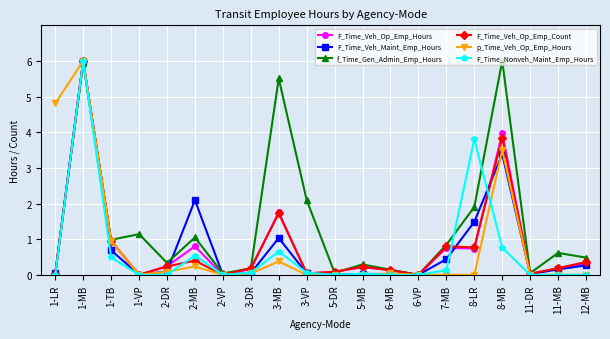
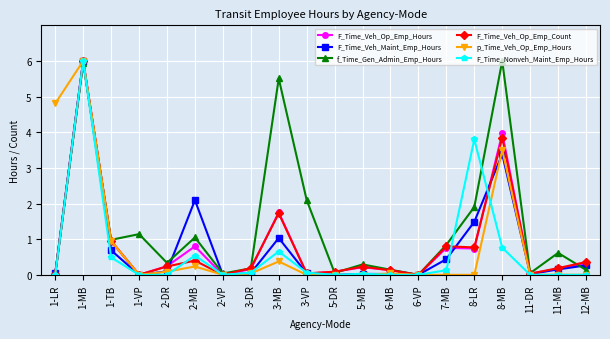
  {
    "F_Time_Veh_Op_Emp_Hours": {
      "2-MB": 0.8,
      "8-MB": 4.0
    },
    "F_Time_Veh_Maint_Emp_Hours": {
      "1-TB": 0.7,
      "2-MB": 2.1,
      "3-MB": 1.0,
      "7-MB": 0.4,
      "8-LR": 1.5,
      "8-MB": 3.4
    },
    "f_Time_Gen_Admin_Emp_Hours": {
      "1-VP": 1.1,
      "2-DR": 0.3,
      "2-MB": 1.0,
      "3-MB": 5.5,
      "3-VP": 2.1,
      "8-LR": 1.9,
      "11-MB": 0.6,
-     "12-MB": 0.5
+     "12-MB": 0.1
    },
    "F_Time_Veh_Op_Emp_Count": {
      "2-MB": 0.4,
      "8-MB": 3.8
    },
    "p_Time_Veh_Op_Emp_Hours": {
      "1-LR": 4.8,
      "2-MB": 0.2,
      "3-MB": 0.4,
      "7-MB": 0.0,
      "8-LR": 0.0,
      "8-MB": 3.5
    },
    "F_Time_Nonveh_Maint_Emp_Hours": {
      "1-TB": 0.5,
      "2-DR": 0.0,
      "2-MB": 0.5,
      "3-MB": 0.7,
      "7-MB": 0.1,
      "8-LR": 3.8,
      "8-MB": 0.8
    }
  }
